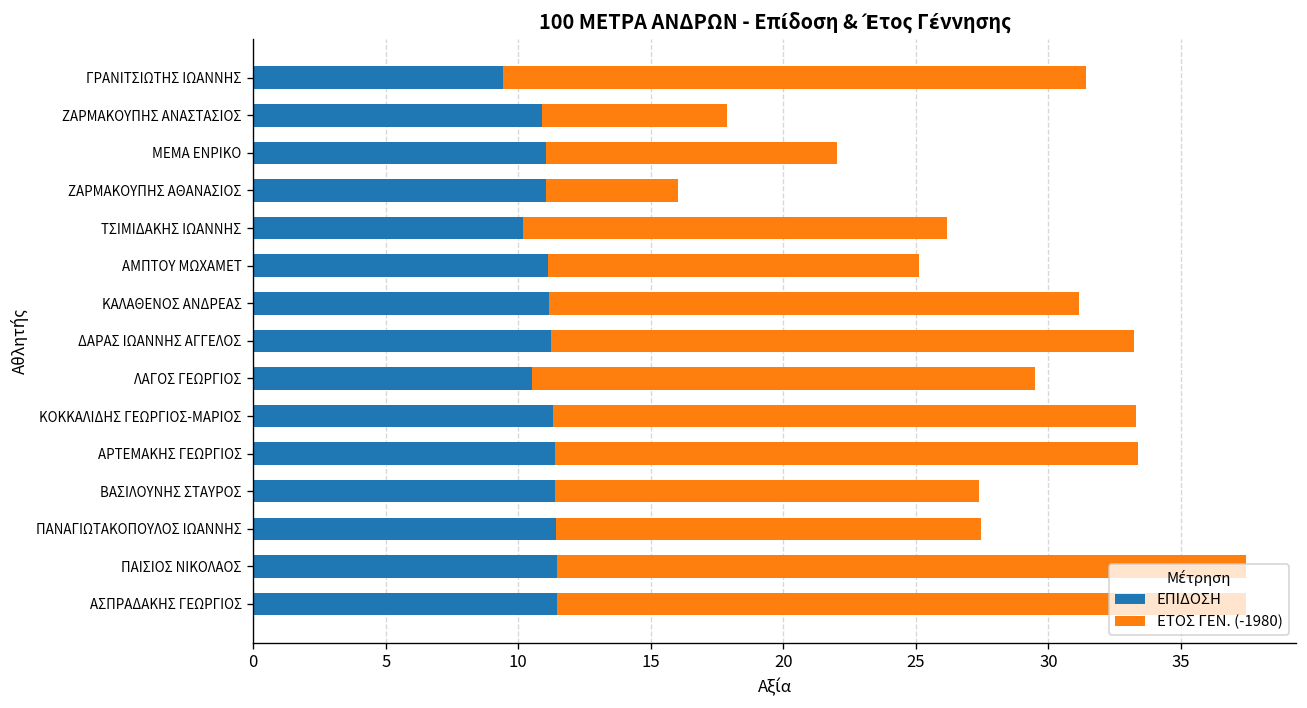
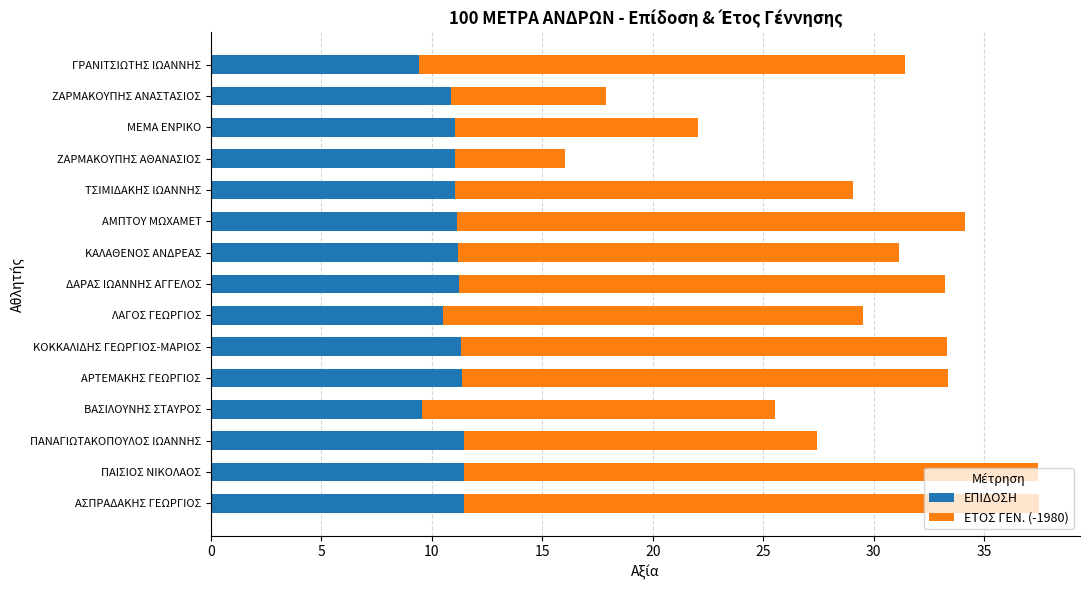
  {
    "ΕΠΙΔΟΣΗ": {
      "ΓΡΑΝΙΤΣΙΩΤΗΣ ΙΩΑΝΝΗΣ": 9.4,
      "ΖΑΡΜΑΚΟΥΠΗΣ ΑΝΑΣΤΑΣΙΟΣ": 10.9,
      "ΜΕΜΑ ΕΝΡΙΚΟ": 11.0,
      "ΖΑΡΜΑΚΟΥΠΗΣ ΑΘΑΝΑΣΙΟΣ": 11.0,
-     "ΤΣΙΜΙΔΑΚΗΣ ΙΩΑΝΝΗΣ": 10.2,
+     "ΤΣΙΜΙΔΑΚΗΣ ΙΩΑΝΝΗΣ": 11.1,
      "ΑΜΠΤΟΥ ΜΩΧΑΜΕΤ": 11.1,
      "ΚΑΛΑΘΕΝΟΣ ΑΝΔΡΕΑΣ": 11.2,
      "ΔΑΡΑΣ ΙΩΑΝΝΗΣ ΑΓΓΕΛΟΣ": 11.2,
      "ΛΑΓΟΣ ΓΕΩΡΓΙΟΣ": 10.5,
      "ΚΟΚΚΑΛΙΔΗΣ ΓΕΩΡΓΙΟΣ-ΜΑΡΙΟΣ": 11.3,
      "ΑΡΤΕΜΑΚΗΣ ΓΕΩΡΓΙΟΣ": 11.4,
-     "ΒΑΣΙΛΟΥΝΗΣ ΣΤΑΥΡΟΣ": 11.4,
+     "ΒΑΣΙΛΟΥΝΗΣ ΣΤΑΥΡΟΣ": 9.5,
      "ΠΑΝΑΓΙΩΤΑΚΟΠΟΥΛΟΣ ΙΩΑΝΝΗΣ": 11.4,
      "ΠΑΙΣΙΟΣ ΝΙΚΟΛΑΟΣ": 11.5,
      "ΑΣΠΡΑΔΑΚΗΣ ΓΕΩΡΓΙΟΣ": 11.5
    },
    "ΕΤΟΣ ΓΕΝ. (-1980)": {
      "ΓΡΑΝΙΤΣΙΩΤΗΣ ΙΩΑΝΝΗΣ": 22.0,
      "ΖΑΡΜΑΚΟΥΠΗΣ ΑΝΑΣΤΑΣΙΟΣ": 7.0,
      "ΜΕΜΑ ΕΝΡΙΚΟ": 11.0,
      "ΖΑΡΜΑΚΟΥΠΗΣ ΑΘΑΝΑΣΙΟΣ": 5.0,
-     "ΤΣΙΜΙΔΑΚΗΣ ΙΩΑΝΝΗΣ": 16.0,
-     "ΑΜΠΤΟΥ ΜΩΧΑΜΕΤ": 14.0,
+     "ΤΣΙΜΙΔΑΚΗΣ ΙΩΑΝΝΗΣ": 18.0,
+     "ΑΜΠΤΟΥ ΜΩΧΑΜΕΤ": 23.0,
      "ΚΑΛΑΘΕΝΟΣ ΑΝΔΡΕΑΣ": 20.0,
      "ΔΑΡΑΣ ΙΩΑΝΝΗΣ ΑΓΓΕΛΟΣ": 22.0,
      "ΛΑΓΟΣ ΓΕΩΡΓΙΟΣ": 19.0,
      "ΚΟΚΚΑΛΙΔΗΣ ΓΕΩΡΓΙΟΣ-ΜΑΡΙΟΣ": 22.0,
      "ΑΡΤΕΜΑΚΗΣ ΓΕΩΡΓΙΟΣ": 22.0,
      "ΒΑΣΙΛΟΥΝΗΣ ΣΤΑΥΡΟΣ": 16.0,
      "ΠΑΝΑΓΙΩΤΑΚΟΠΟΥΛΟΣ ΙΩΑΝΝΗΣ": 16.0
    }
  }
